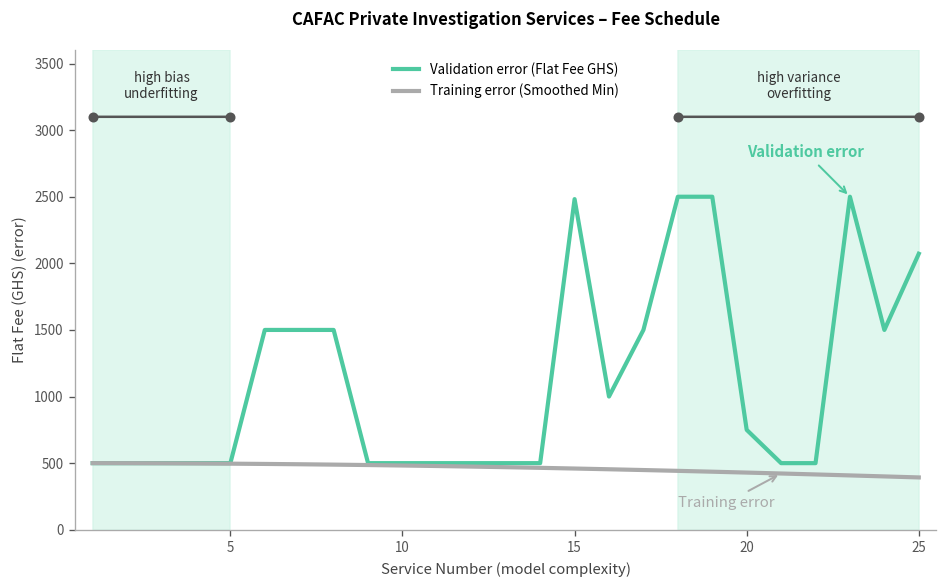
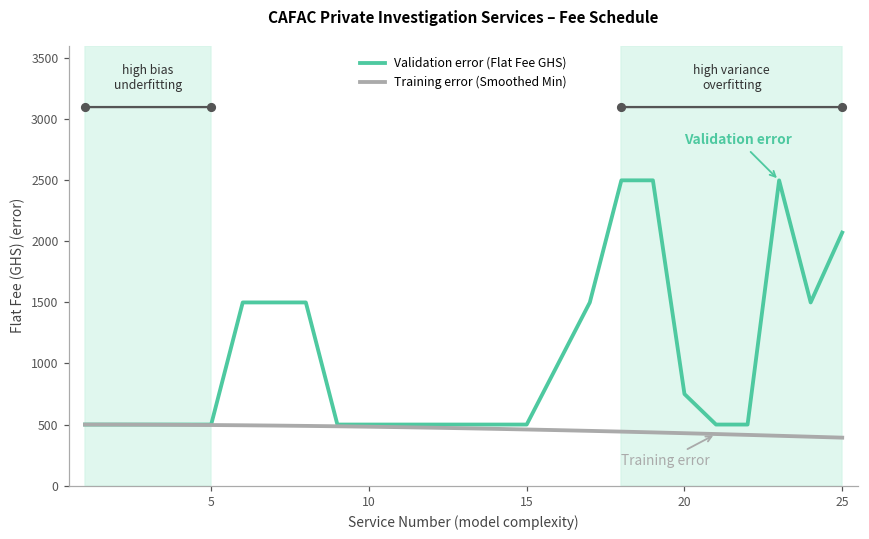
  {
    "Validation error (Flat Fee GHS)": {
-     "15": 2480,
+     "15": 500,
      "20": 750,
      "25": 2070
    },
    "Training error (Smoothed Min)": {
      "15": 460,
      "20": 430,
      "25": 390
    }
  }
